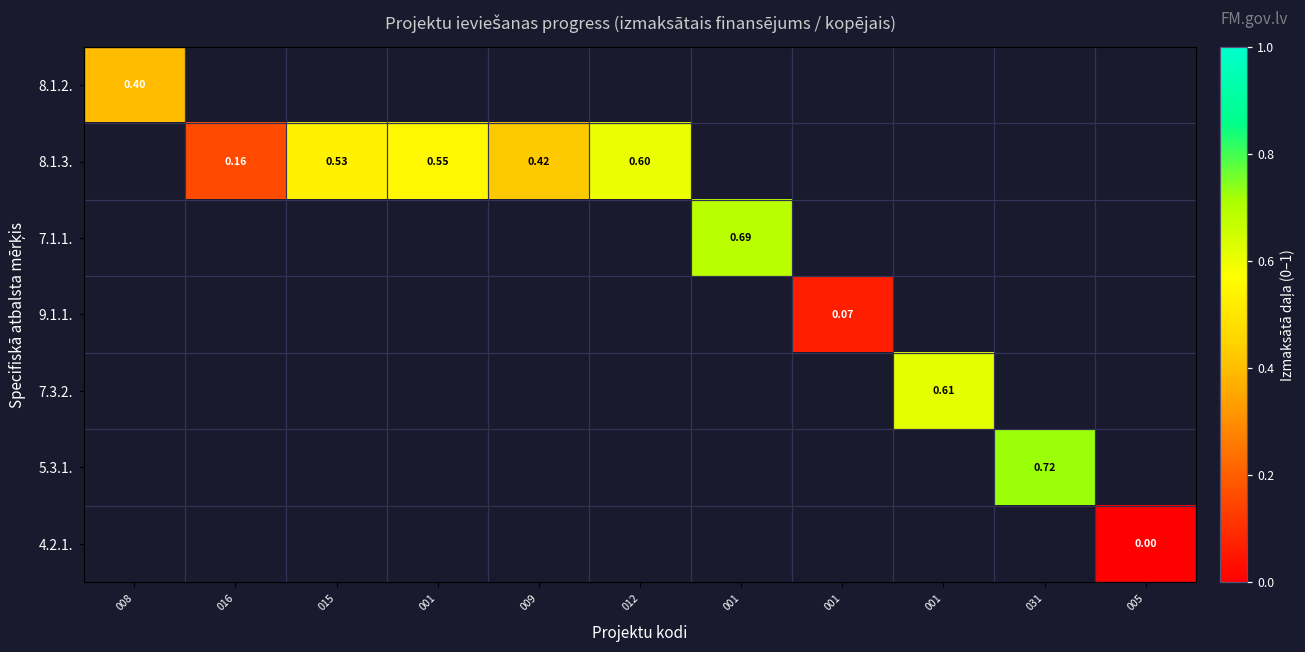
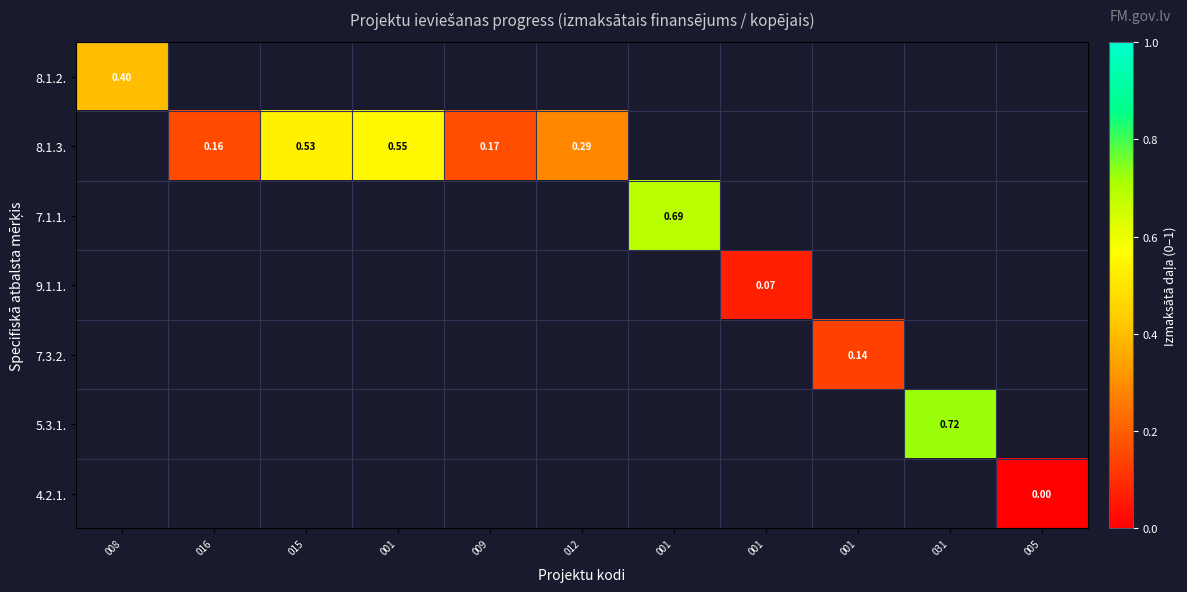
  {
    "8.1.2.": {
      "008": 0.40
    },
    "8.1.3.": {
      "016": 0.16,
      "015": 0.53,
      "001": 0.55,
-     "009": 0.42,
-     "012": 0.60
+     "009": 0.17,
+     "012": 0.29
    },
    "7.1.1.": {
      "001": 0.69
    },
    "9.1.1.": {
      "001": 0.07
    },
    "7.3.2.": {
-     "001": 0.61
+     "001": 0.14
    },
    "5.3.1.": {
      "031": 0.72
    },
    "4.2.1.": {
      "005": 0.00
    }
  }
